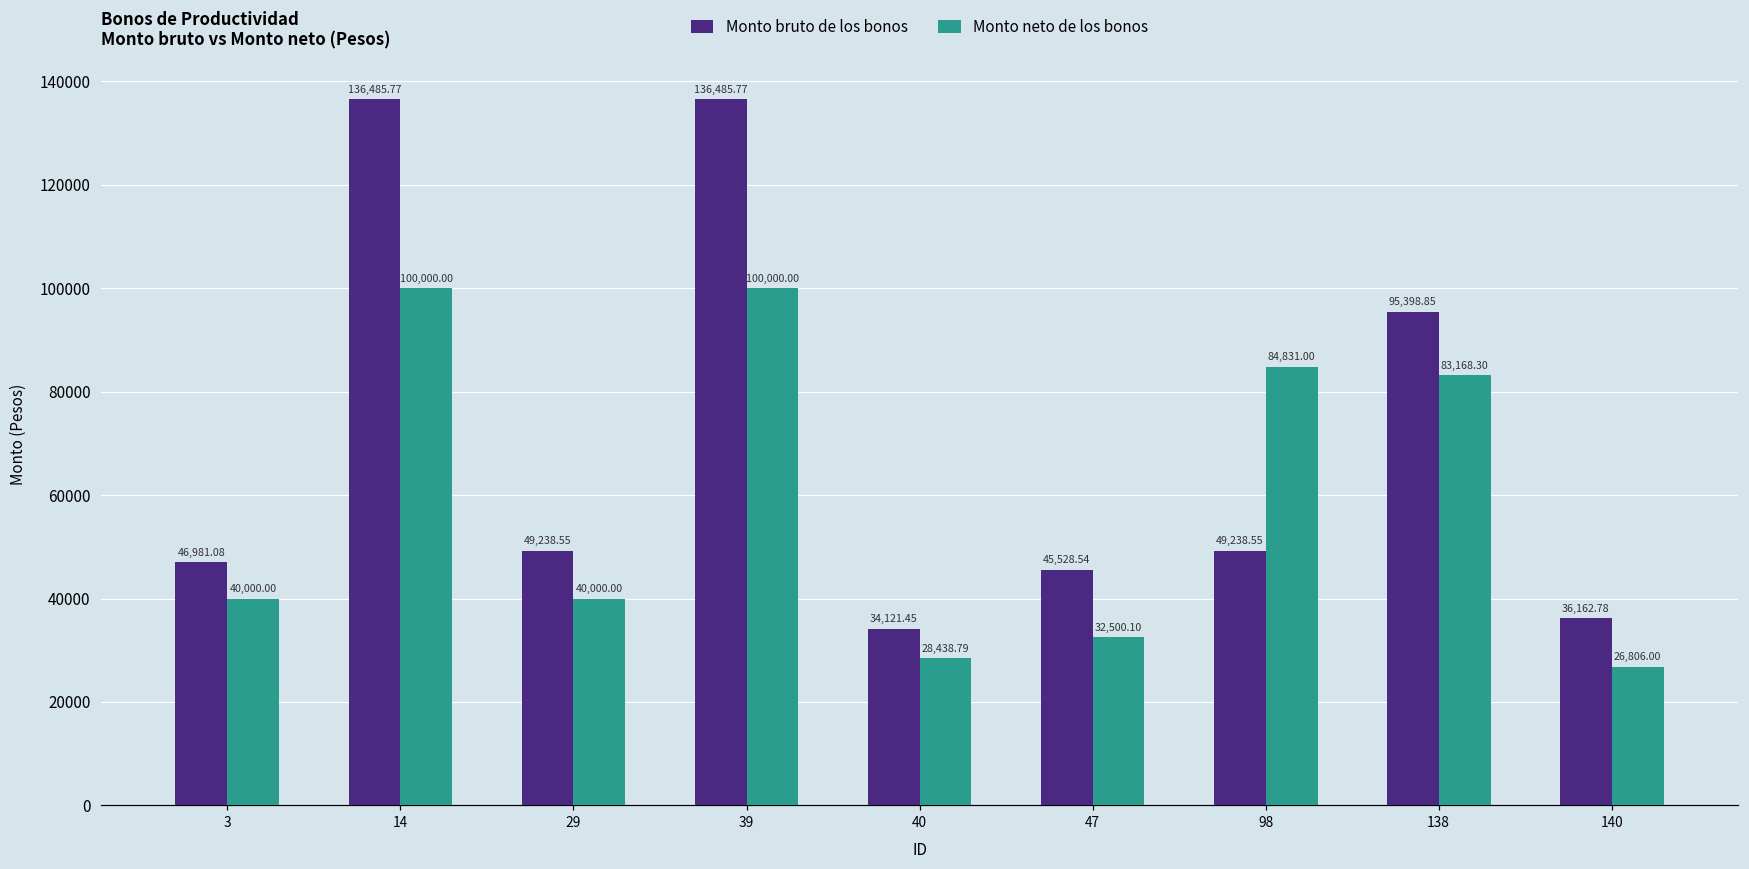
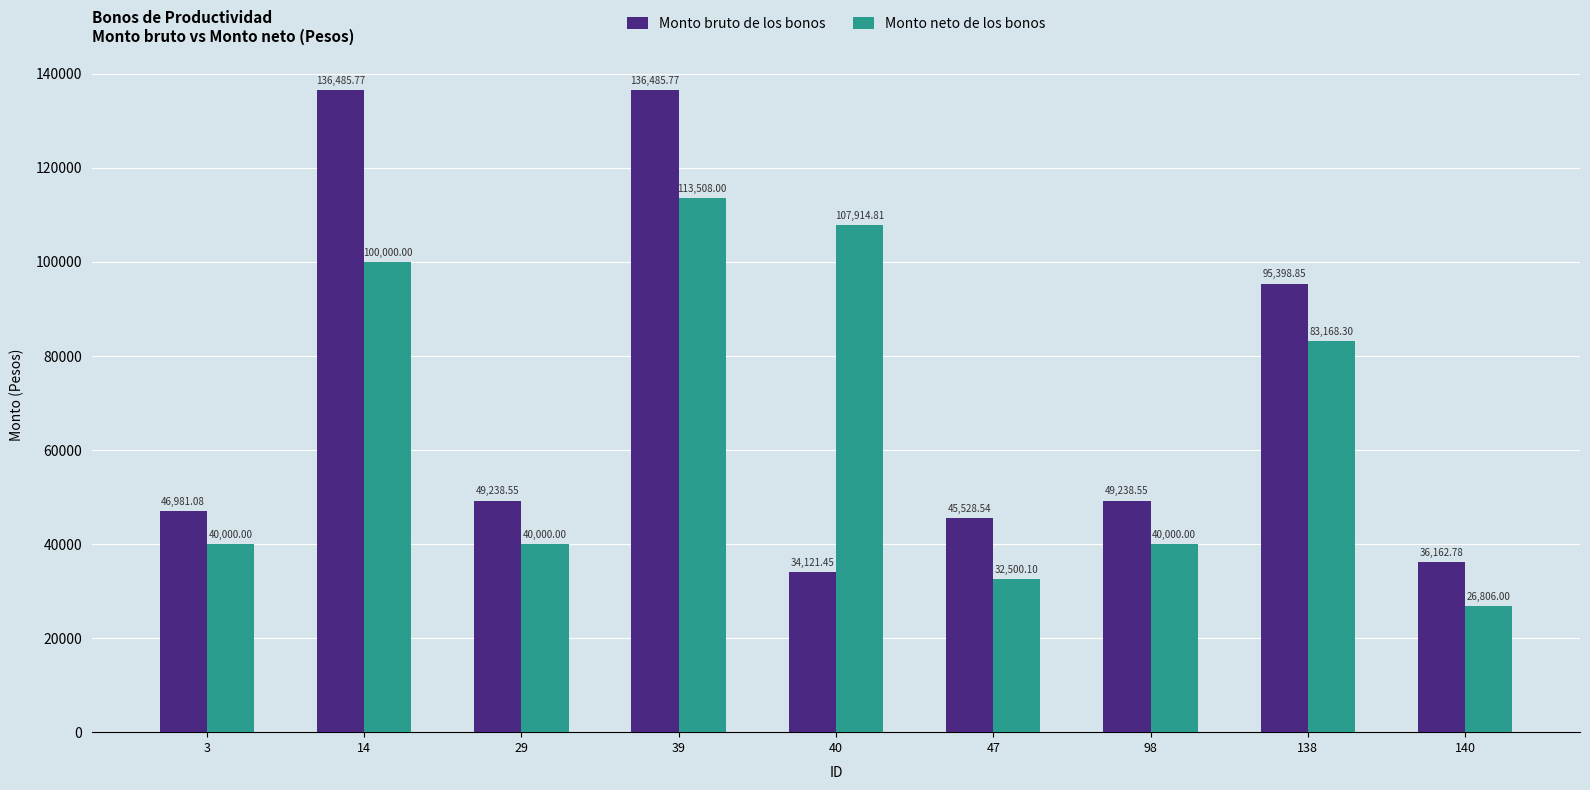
  {
    "Monto bruto de los bonos": {
      "3": "46,981.08",
      "14": "136,485.77",
      "29": "49,238.55",
      "39": "136,485.77",
      "40": "34,121.45",
      "47": "45,528.54",
      "98": "49,238.55",
      "138": "95,398.85",
      "140": "36,162.78"
    },
    "Monto neto de los bonos": {
      "3": "40,000.00",
      "14": "100,000.00",
      "29": "40,000.00",
-     "39": "100,000.00",
-     "40": "28,438.79",
+     "39": "113,508.00",
+     "40": "107,914.81",
      "47": "32,500.10",
-     "98": "84,831.00",
+     "98": "40,000.00",
      "138": "83,168.30",
      "140": "26,806.00"
    }
  }
